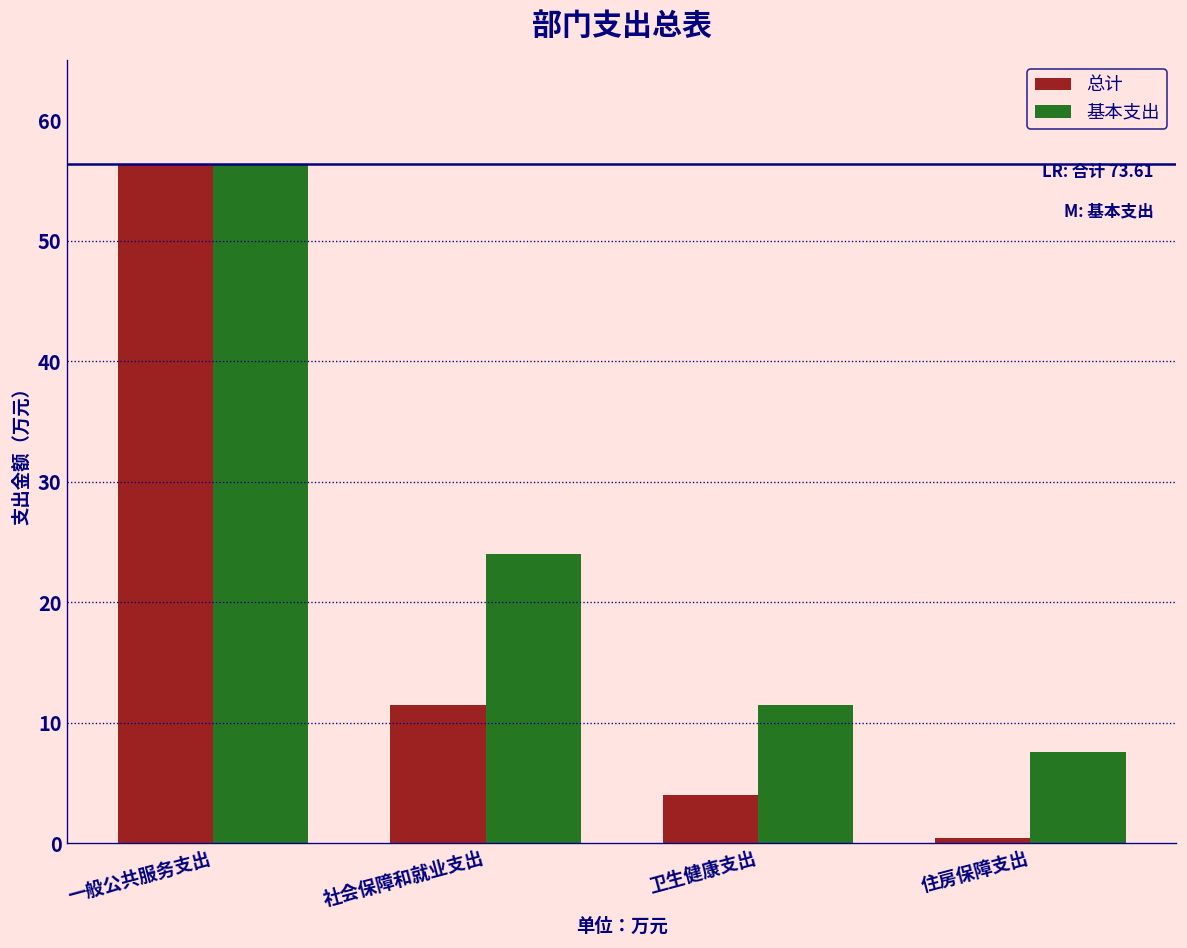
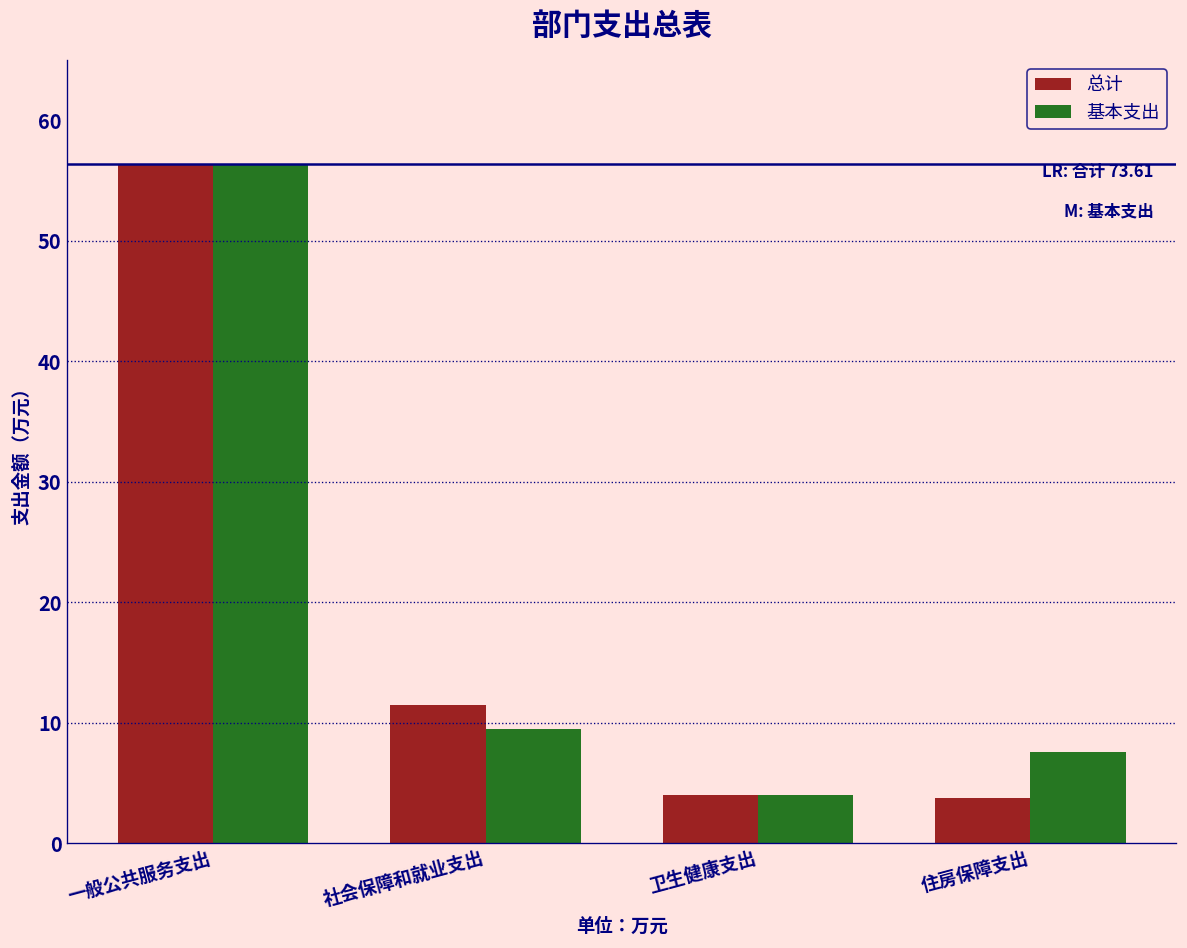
  {
    "总计": {
      "一般公共服务支出": 56.4,
      "社会保障和就业支出": 11.5,
      "卫生健康支出": 4.0,
-     "住房保障支出": 0.4
+     "住房保障支出": 3.7
    },
    "基本支出": {
      "一般公共服务支出": 56.4,
-     "社会保障和就业支出": 24.0,
-     "卫生健康支出": 11.5,
+     "社会保障和就业支出": 9.5,
+     "卫生健康支出": 4.0,
      "住房保障支出": 7.6
    }
  }
